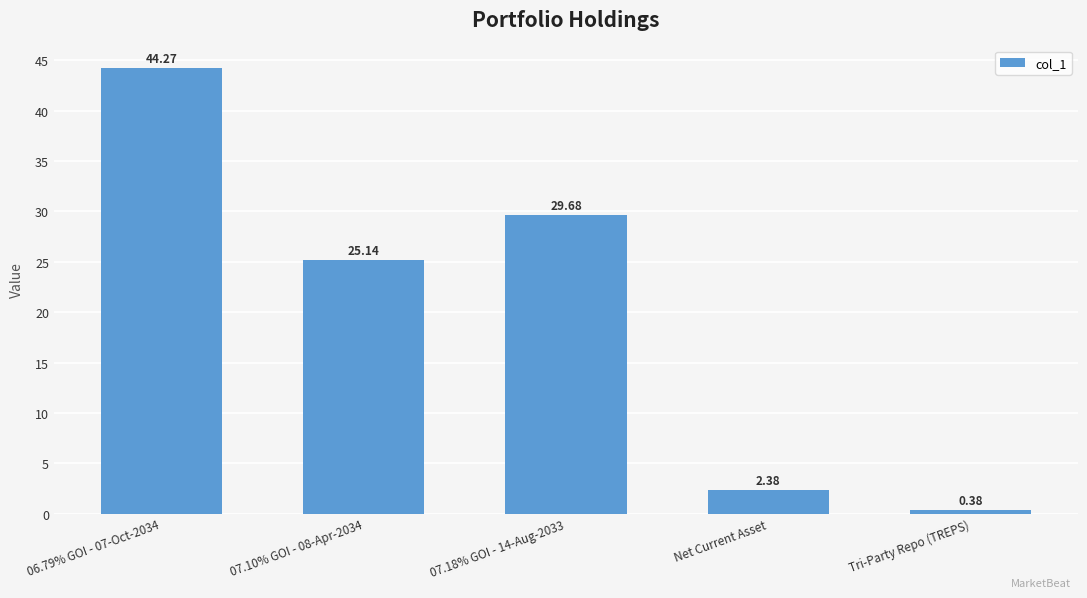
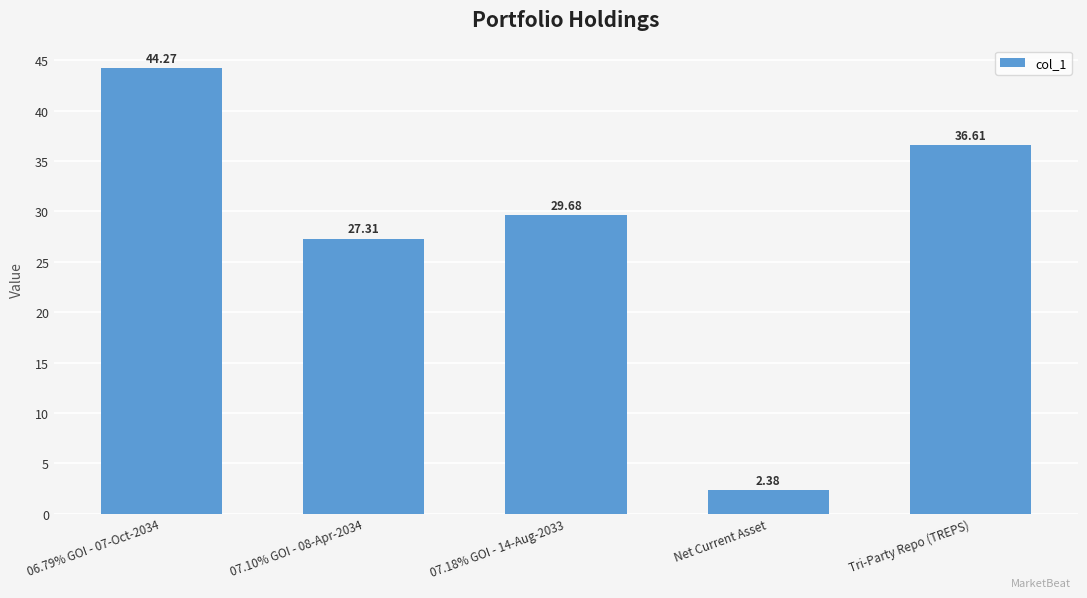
  {
    "06.79% GOI - 07-Oct-2034": 44.27,
-   "07.10% GOI - 08-Apr-2034": 25.14,
+   "07.10% GOI - 08-Apr-2034": 27.31,
    "07.18% GOI - 14-Aug-2033": 29.68,
    "Net Current Asset": 2.38,
-   "Tri-Party Repo (TREPS)": 0.38
+   "Tri-Party Repo (TREPS)": 36.61
  }
